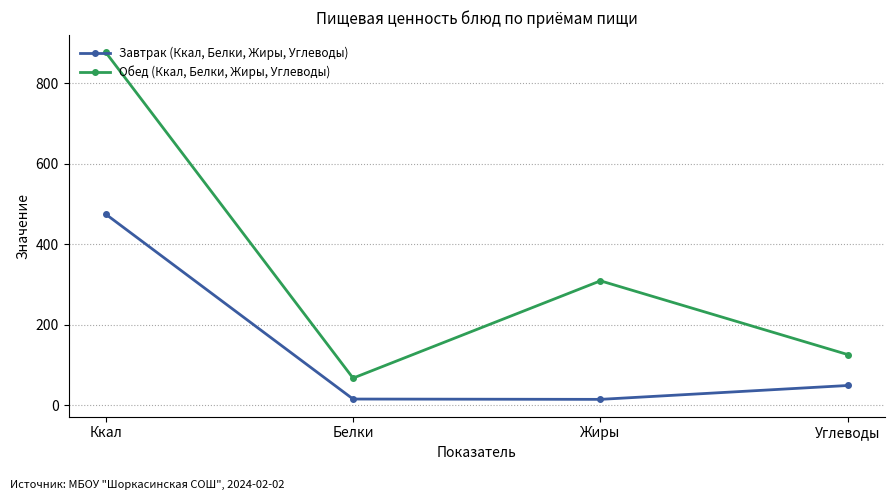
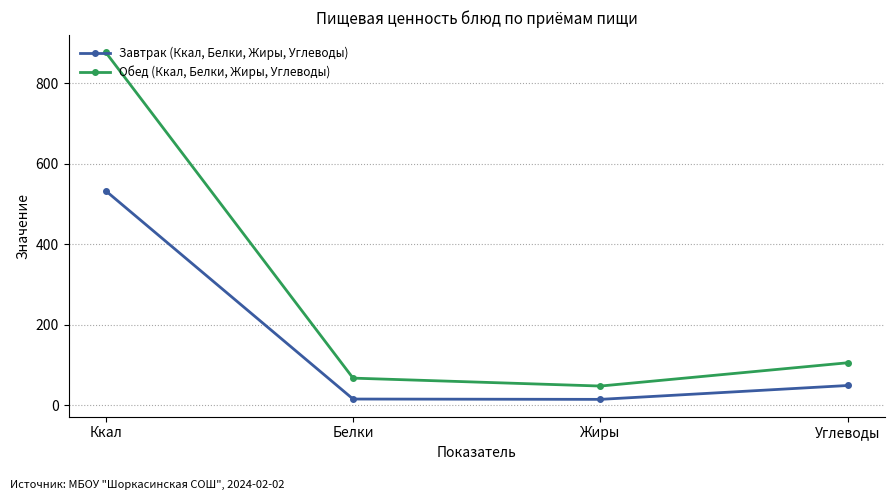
  {
    "Завтрак (Ккал, Белки, Жиры, Углеводы)": {
-     "Ккал": 480,
+     "Ккал": 530,
      "Белки": 20,
      "Жиры": 10,
      "Углеводы": 50
    },
    "Обед (Ккал, Белки, Жиры, Углеводы)": {
      "Ккал": 880,
      "Белки": 70,
-     "Жиры": 310,
-     "Углеводы": 130
+     "Жиры": 50,
+     "Углеводы": 110
    }
  }
